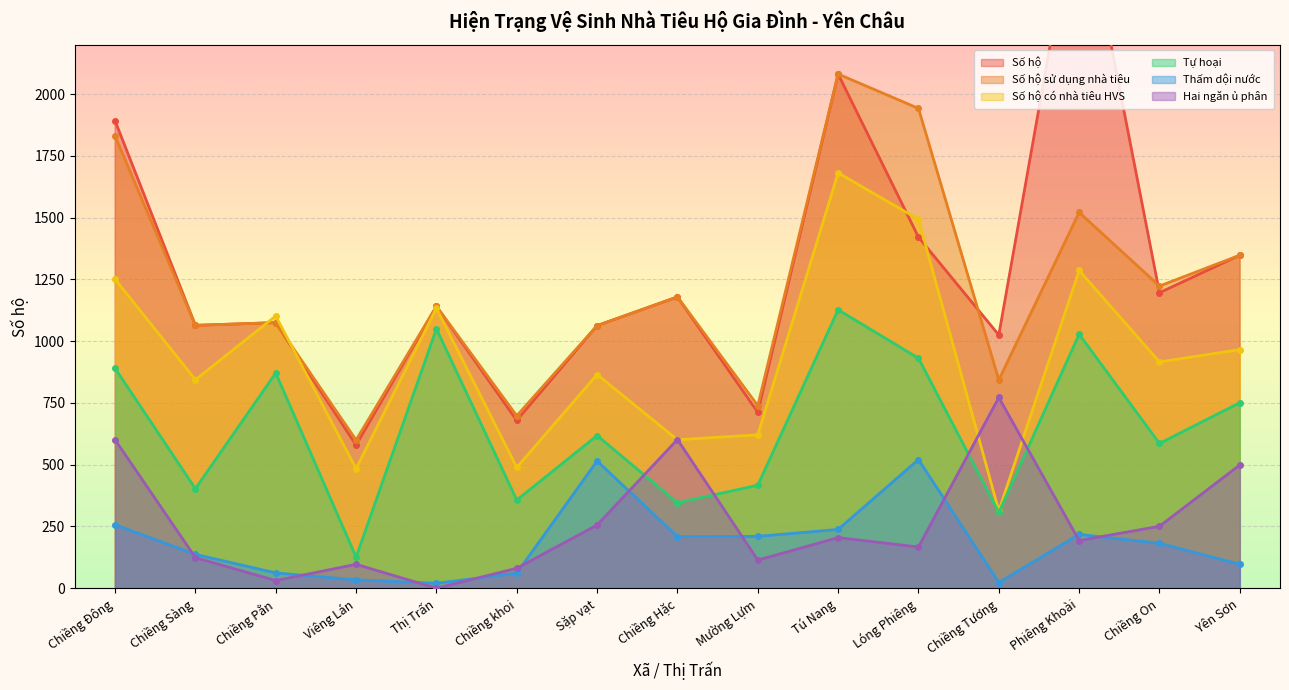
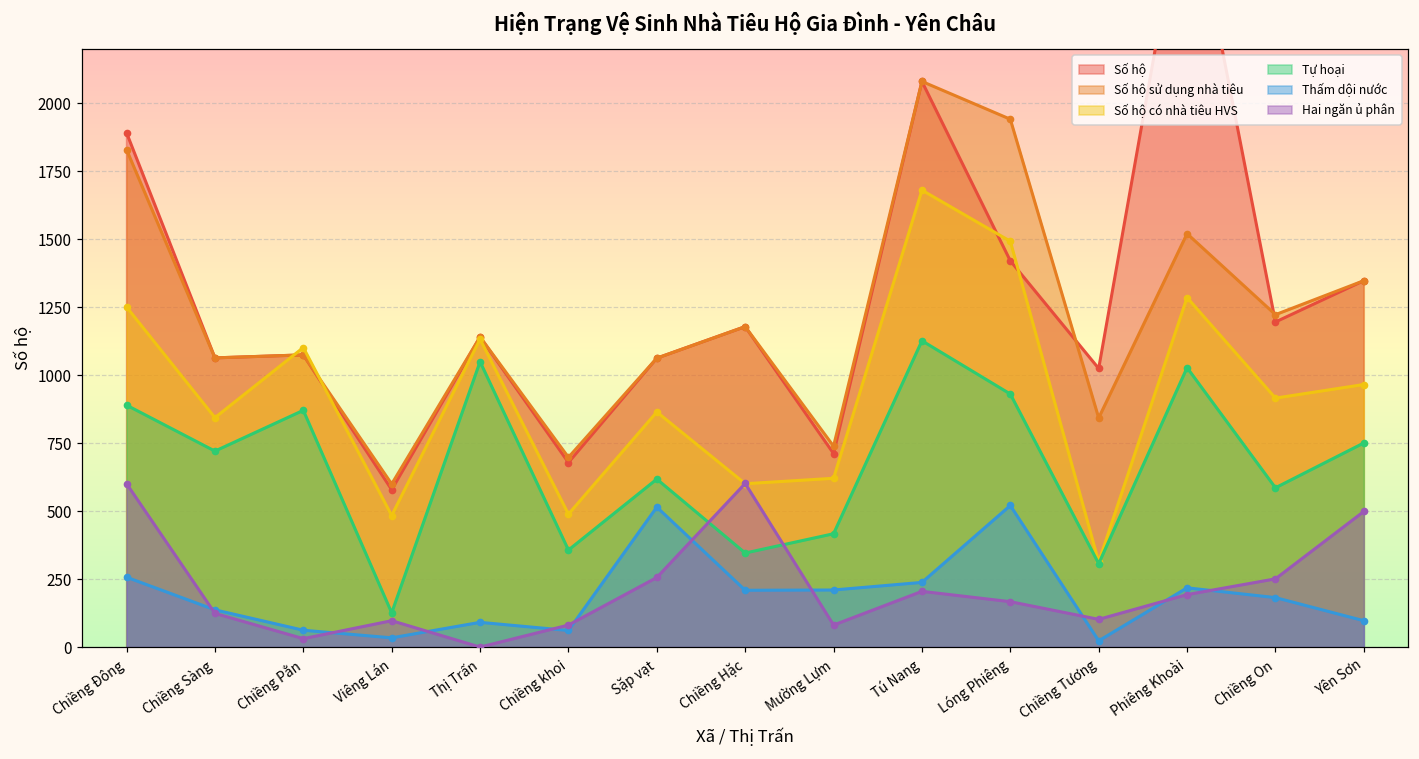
  {
    "Tự hoại": {
      "Chiềng Đông": 890,
-     "Chiềng Sàng": 400,
+     "Chiềng Sàng": 720,
      "Chiềng Pằn": 870,
      "Viêng Lán": 130,
      "Thị Trấn": 1050,
      "Chiềng khoi": 360,
      "Sặp vạt": 620,
      "Chiềng Hặc": 350,
      "Mường Lựm": 420,
      "Tú Nang": 1130,
      "Lóng Phiêng": 930,
      "Phiêng Khoài": 1030,
      "Chiềng On": 590,
      "Yên Sơn": 750
    },
    "Thấm dội nước": {
      "Chiềng Đông": 260,
      "Chiềng Sàng": 140,
      "Chiềng Pằn": 60,
      "Viêng Lán": 30,
-     "Thị Trấn": 20,
+     "Thị Trấn": 90,
      "Chiềng khoi": 60,
      "Sặp vạt": 520,
      "Chiềng Hặc": 210,
      "Mường Lựm": 210,
      "Tú Nang": 240,
      "Lóng Phiêng": 520,
      "Chiềng Tương": 20,
      "Phiêng Khoài": 220,
      "Chiềng On": 180,
      "Yên Sơn": 100
    },
    "Hai ngăn ủ phân": {
      "Chiềng Đông": 600,
      "Chiềng Sàng": 120,
      "Chiềng Pằn": 30,
      "Viêng Lán": 100,
      "Thị Trấn": 0,
      "Chiềng khoi": 80,
      "Sặp vạt": 260,
-     "Mường Lựm": 110,
+     "Mường Lựm": 80,
      "Tú Nang": 210,
      "Lóng Phiêng": 170,
-     "Chiềng Tương": 770,
+     "Chiềng Tương": 100,
      "Phiêng Khoài": 190,
      "Chiềng On": 250,
      "Yên Sơn": 500
    }
  }
